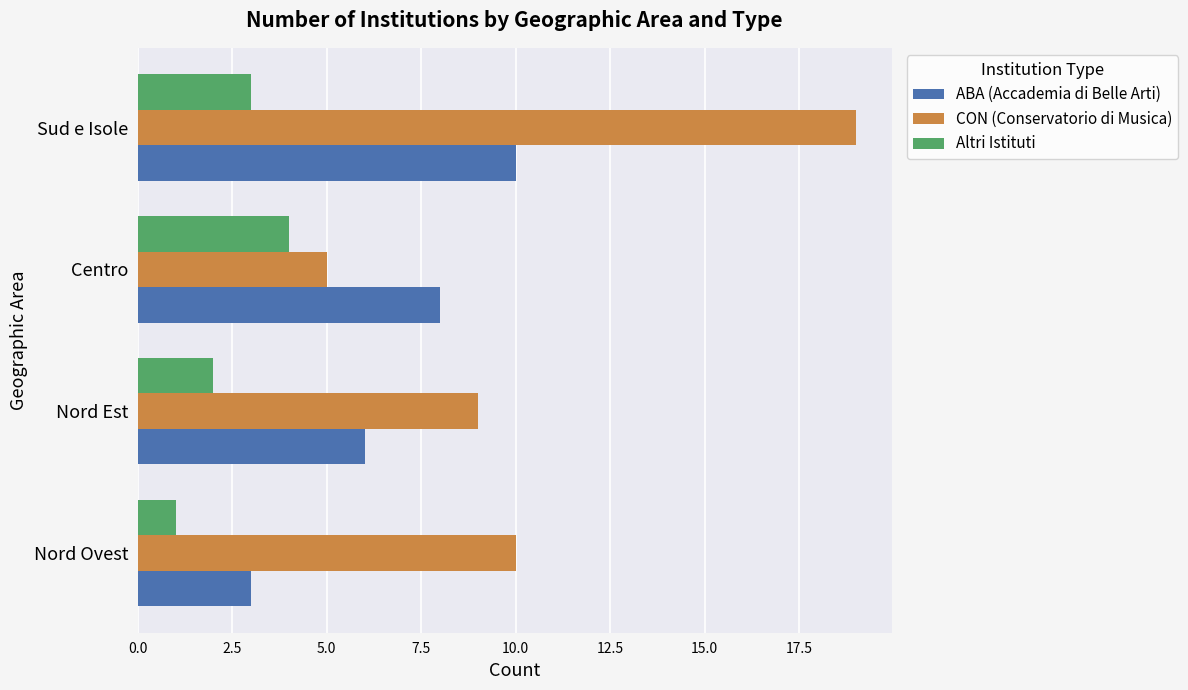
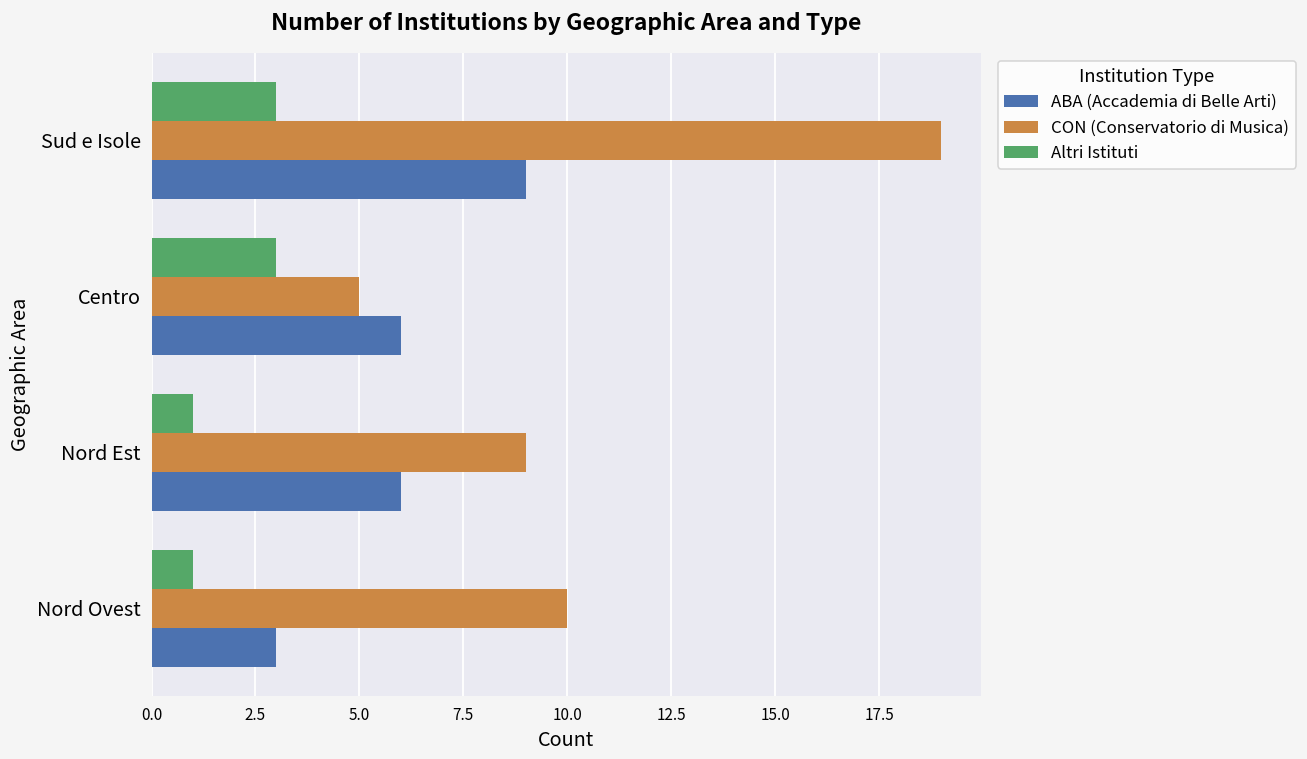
  {
    "ABA (Accademia di Belle Arti)": {
-     "Sud e Isole": 10,
-     "Centro": 8,
+     "Sud e Isole": 9,
+     "Centro": 6,
      "Nord Est": 6,
      "Nord Ovest": 3
    },
    "CON (Conservatorio di Musica)": {
      "Sud e Isole": 19,
      "Centro": 5,
      "Nord Est": 9,
      "Nord Ovest": 10
    },
    "Altri Istituti": {
      "Sud e Isole": 3,
-     "Centro": 4,
-     "Nord Est": 2,
+     "Centro": 3,
+     "Nord Est": 1,
      "Nord Ovest": 1
    }
  }
